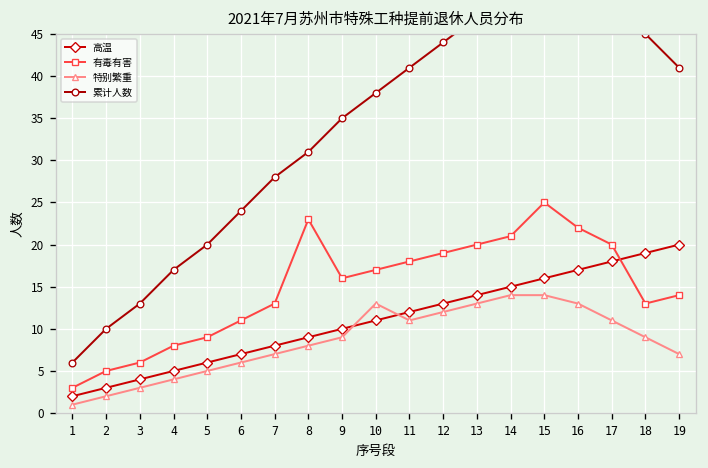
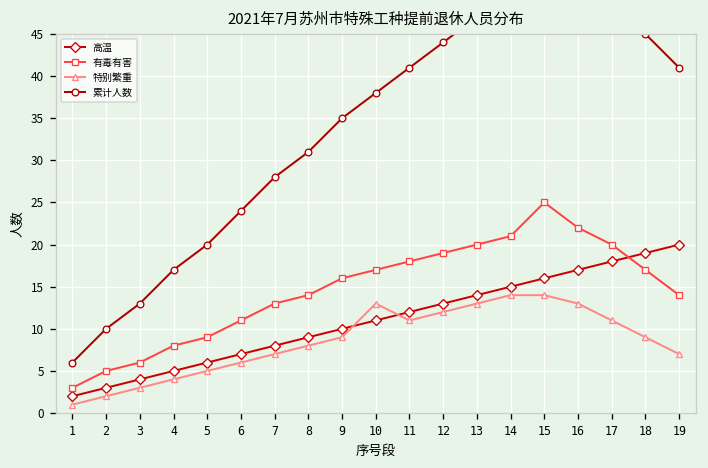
  {
    "有毒有害": {
      "1": 3,
      "2": 5,
      "3": 6,
      "4": 8,
      "5": 9,
      "6": 11,
      "7": 13,
-     "8": 23,
+     "8": 14,
      "9": 16,
      "10": 17,
      "11": 18,
      "12": 19,
      "13": 20,
      "14": 21,
      "15": 25,
      "16": 22,
      "17": 20,
-     "18": 13,
+     "18": 17,
      "19": 14
    },
    "特别繁重": {
      "1": 1,
      "2": 2,
      "3": 3,
      "4": 4,
      "5": 5,
      "6": 6,
      "7": 7,
      "8": 8,
      "9": 9,
      "10": 13,
      "11": 11,
      "12": 12,
      "13": 13,
      "14": 14,
      "15": 14,
      "16": 13,
      "17": 11,
      "18": 9,
      "19": 7
    }
  }
